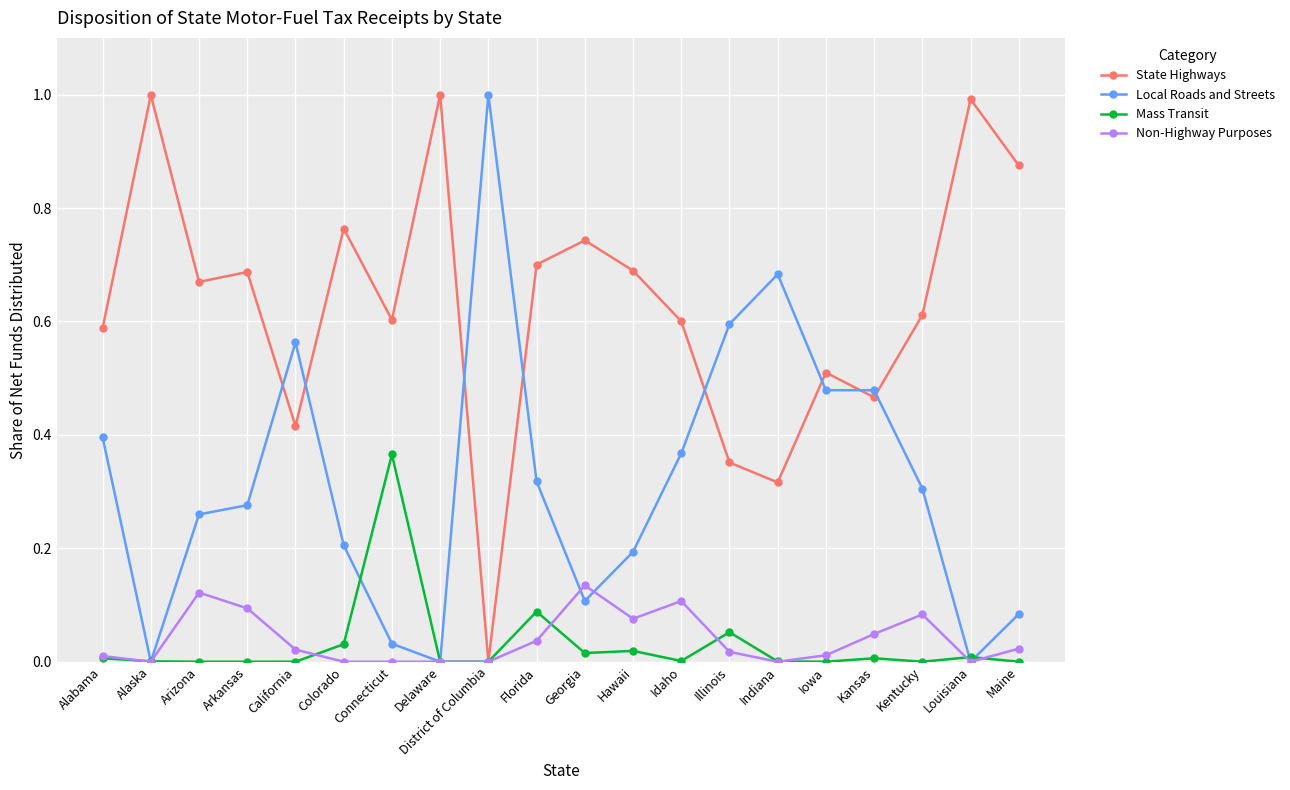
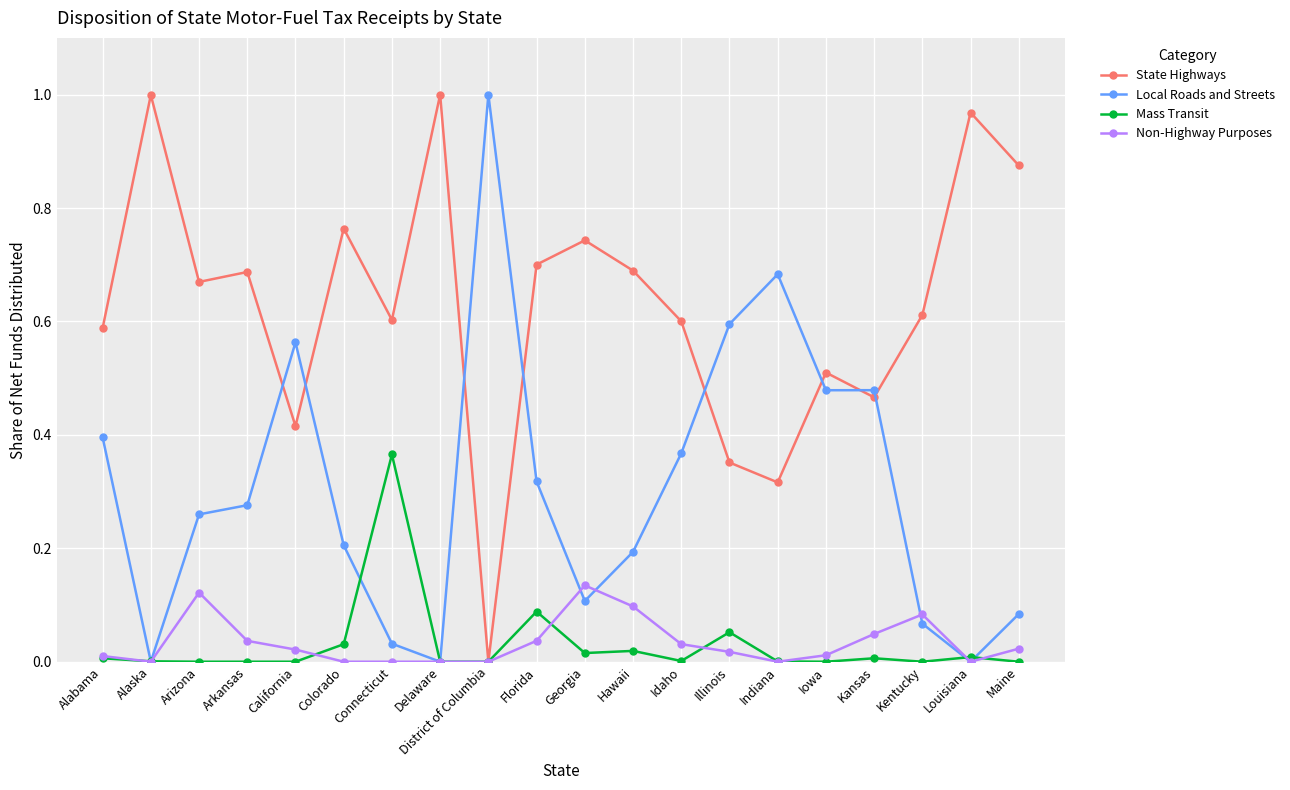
  {
    "State Highways": {
      "Alabama": 0.59,
      "Alaska": 1.00,
      "Arizona": 0.67,
      "Arkansas": 0.69,
      "California": 0.42,
      "Colorado": 0.76,
      "Connecticut": 0.60,
      "Delaware": 1.00,
      "Florida": 0.70,
      "Georgia": 0.74,
      "Hawaii": 0.69,
      "Idaho": 0.60,
      "Illinois": 0.35,
      "Indiana": 0.32,
      "Iowa": 0.51,
      "Kansas": 0.47,
      "Kentucky": 0.61,
-     "Louisiana": 0.99,
+     "Louisiana": 0.97,
      "Maine": 0.88
    },
    "Local Roads and Streets": {
      "Alabama": 0.40,
      "Arizona": 0.26,
      "Arkansas": 0.28,
      "California": 0.56,
      "Colorado": 0.21,
      "Connecticut": 0.03,
      "District of Columbia": 1.00,
      "Florida": 0.32,
      "Georgia": 0.11,
      "Hawaii": 0.19,
      "Idaho": 0.37,
      "Illinois": 0.60,
      "Indiana": 0.68,
      "Iowa": 0.48,
      "Kansas": 0.48,
-     "Kentucky": 0.31,
+     "Kentucky": 0.07,
      "Maine": 0.08
    },
    "Mass Transit": {
      "Arizona": 0.00,
      "Arkansas": 0.00,
      "California": 0.00,
      "Colorado": 0.03,
      "Connecticut": 0.37,
      "Florida": 0.09,
      "Georgia": 0.02,
      "Hawaii": 0.02,
      "Idaho": 0.00,
      "Illinois": 0.05,
      "Iowa": 0.00,
      "Kansas": 0.01,
      "Kentucky": 0.00,
      "Louisiana": 0.01,
      "Maine": 0.00
    },
    "Non-Highway Purposes": {
      "Arizona": 0.12,
-     "Arkansas": 0.09,
+     "Arkansas": 0.04,
      "California": 0.02,
      "Colorado": 0.00,
      "Connecticut": 0.00,
      "Florida": 0.04,
      "Georgia": 0.13,
-     "Hawaii": 0.08,
-     "Idaho": 0.11,
+     "Hawaii": 0.10,
+     "Idaho": 0.03,
      "Illinois": 0.02,
      "Iowa": 0.01,
      "Kansas": 0.05,
      "Kentucky": 0.08,
      "Maine": 0.02
    }
  }
